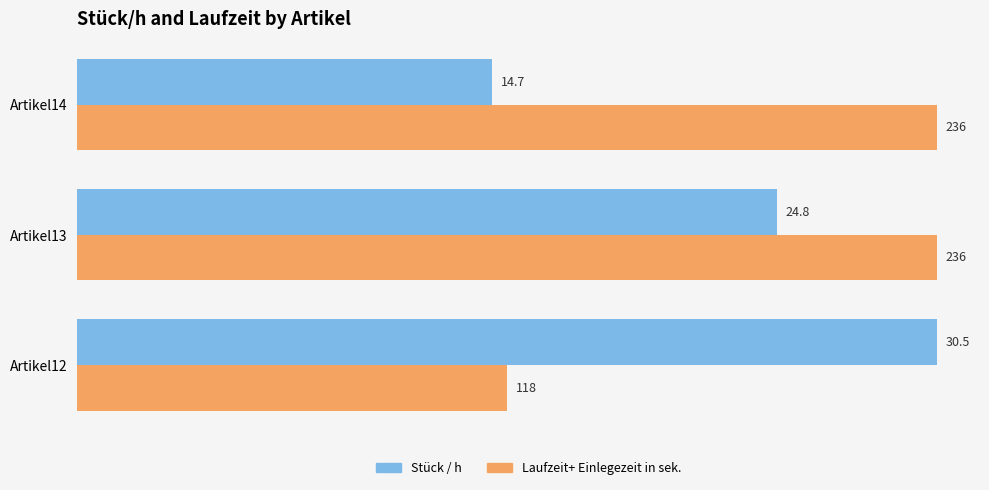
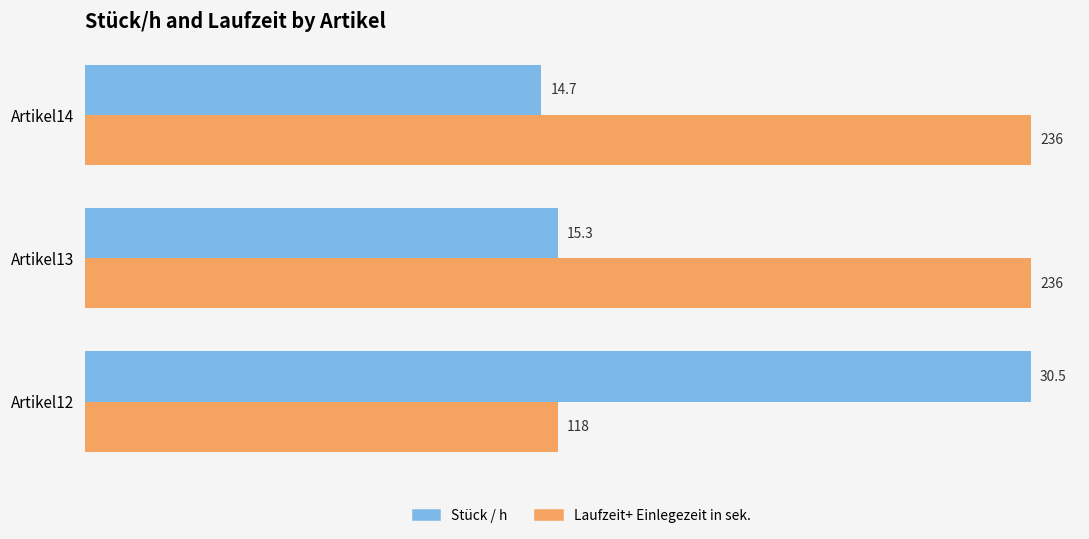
  {
    "Stück / h": {
      "Artikel14": 14.7,
-     "Artikel13": 24.8,
+     "Artikel13": 15.3,
      "Artikel12": 30.5
    }
  }
